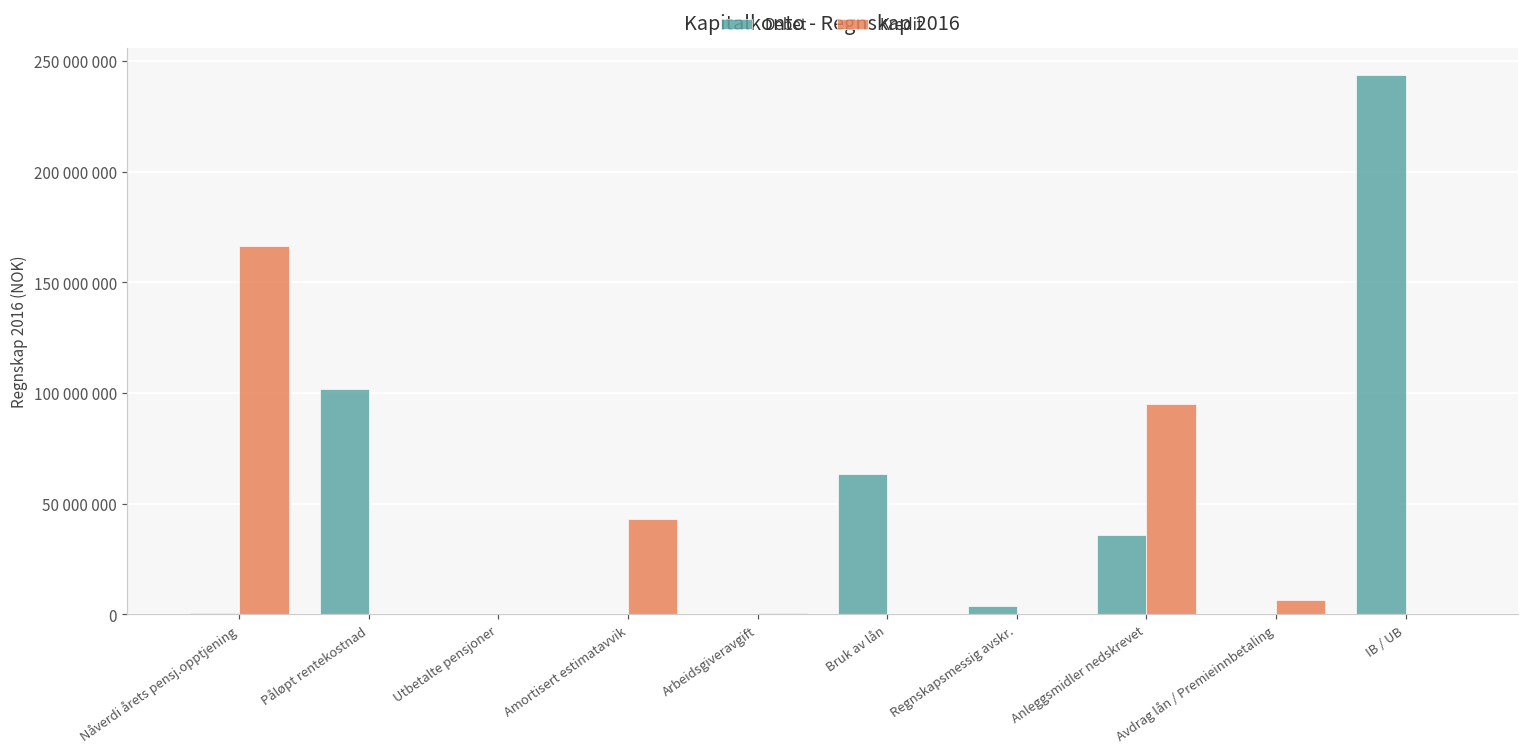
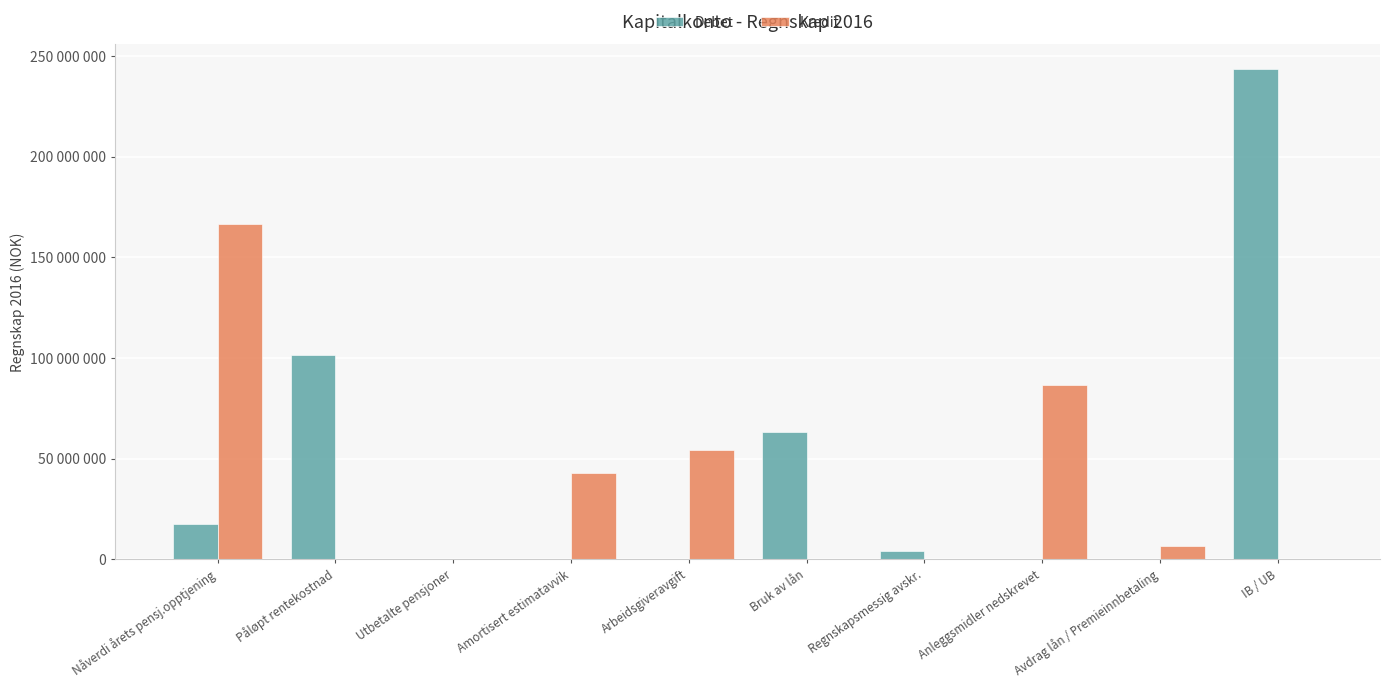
  {
    "Debet": {
-     "Nåverdi årets pensj.opptjening": 0,
+     "Nåverdi årets pensj.opptjening": 17000000,
      "Påløpt rentekostnad": 102000000,
      "Utbetalte pensjoner": 0,
      "Amortisert estimatavvik": 0,
      "Arbeidsgiveravgift": 0,
      "Bruk av lån": 63000000,
      "Regnskapsmessig avskr.": 4000000,
-     "Anleggsmidler nedskrevet": 36000000,
+     "Anleggsmidler nedskrevet": 0,
      "Avdrag lån / Premieinnbetaling": 0,
      "IB / UB": 244000000
    },
    "Kredit": {
      "Nåverdi årets pensj.opptjening": 167000000,
      "Påløpt rentekostnad": 0,
      "Utbetalte pensjoner": 0,
      "Amortisert estimatavvik": 43000000,
-     "Arbeidsgiveravgift": 1000000,
+     "Arbeidsgiveravgift": 54000000,
      "Bruk av lån": 0,
-     "Anleggsmidler nedskrevet": 95000000,
+     "Anleggsmidler nedskrevet": 87000000,
      "Avdrag lån / Premieinnbetaling": 7000000,
      "IB / UB": 0
    }
  }
